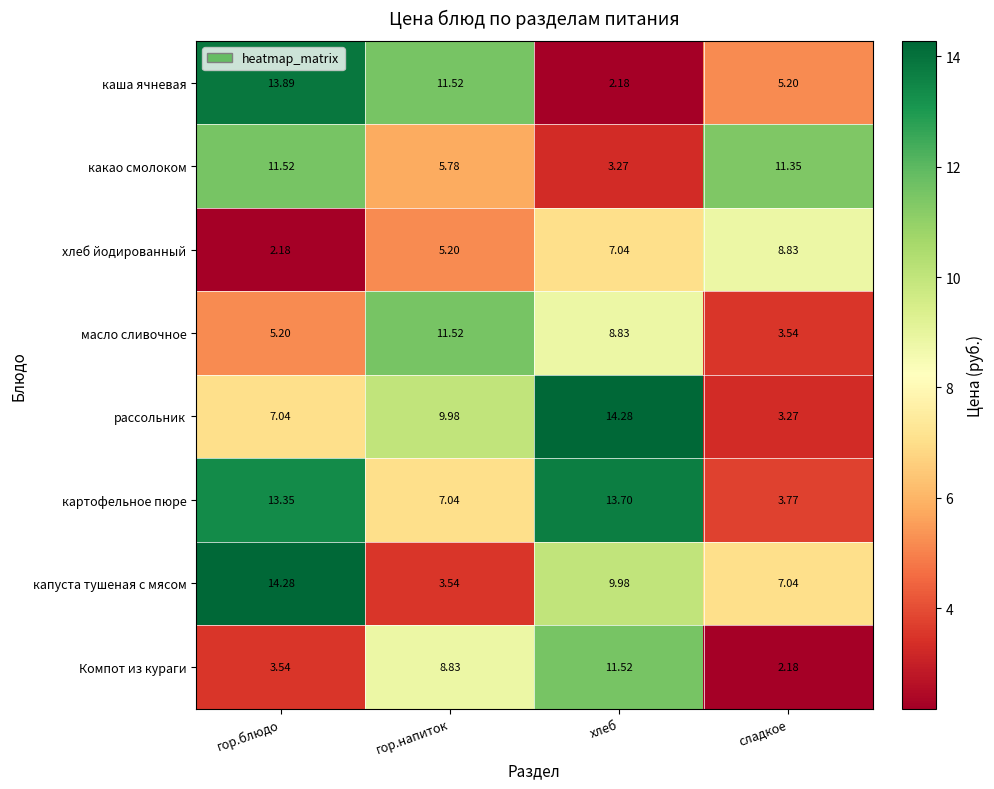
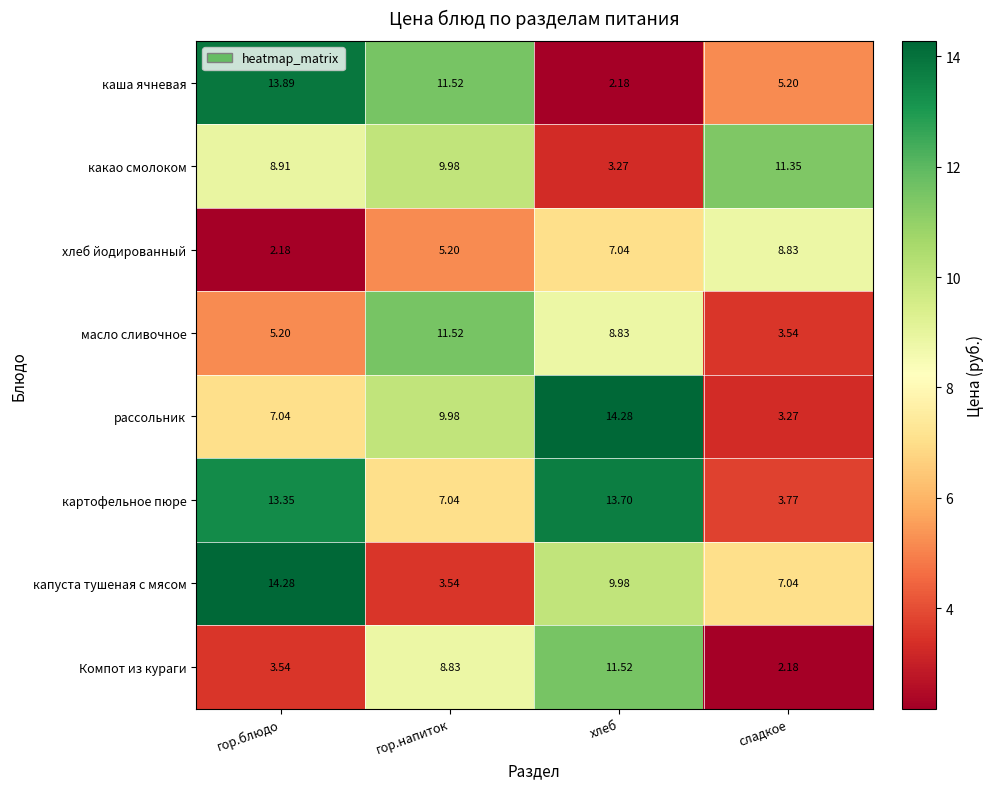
  {
    "каша ячневая": {
      "гор.блюдо": 13.89,
      "гор.напиток": 11.52,
      "хлеб": 2.18,
      "сладкое": 5.20
    },
    "какао смолоком": {
-     "гор.блюдо": 11.52,
-     "гор.напиток": 5.78,
+     "гор.блюдо": 8.91,
+     "гор.напиток": 9.98,
      "хлеб": 3.27,
      "сладкое": 11.35
    },
    "хлеб йодированный": {
      "гор.блюдо": 2.18,
      "гор.напиток": 5.20,
      "хлеб": 7.04,
      "сладкое": 8.83
    },
    "масло сливочное": {
      "гор.блюдо": 5.20,
      "гор.напиток": 11.52,
      "хлеб": 8.83,
      "сладкое": 3.54
    },
    "рассольник": {
      "гор.блюдо": 7.04,
      "гор.напиток": 9.98,
      "хлеб": 14.28,
      "сладкое": 3.27
    },
    "картофельное пюре": {
      "гор.блюдо": 13.35,
      "гор.напиток": 7.04,
      "хлеб": 13.70,
      "сладкое": 3.77
    },
    "капуста тушеная с мясом": {
      "гор.блюдо": 14.28,
      "гор.напиток": 3.54,
      "хлеб": 9.98,
      "сладкое": 7.04
    },
    "Компот из кураги": {
      "гор.блюдо": 3.54,
      "гор.напиток": 8.83,
      "хлеб": 11.52,
      "сладкое": 2.18
    }
  }
